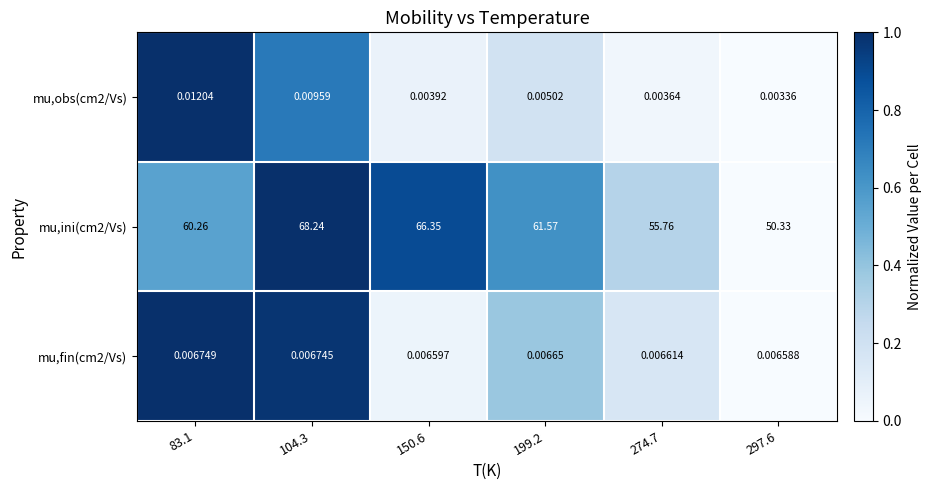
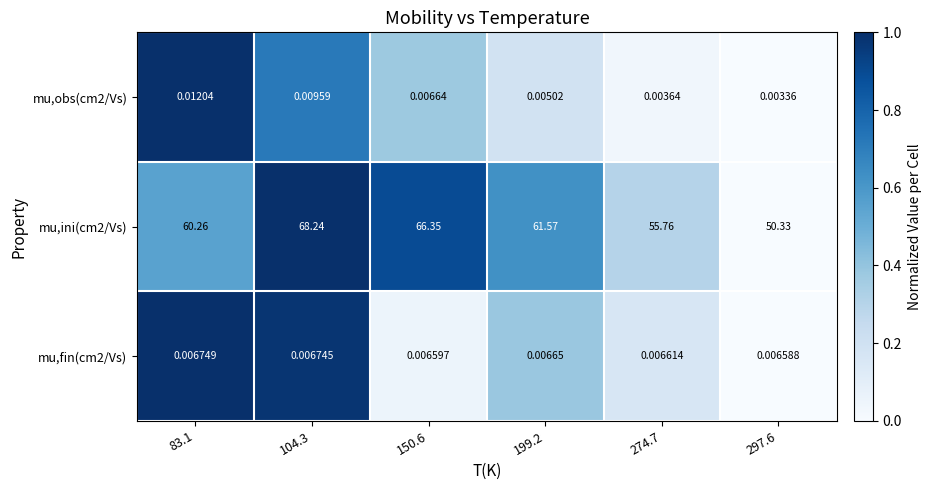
  {
    "mu,obs(cm2/Vs)": {
      "83.1": 0.01204,
      "104.3": 0.00959,
-     "150.6": 0.00392,
+     "150.6": 0.00664,
      "199.2": 0.00502,
      "274.7": 0.00364,
      "297.6": 0.00336
    },
    "mu,ini(cm2/Vs)": {
      "83.1": 60.26,
      "104.3": 68.24,
      "150.6": 66.35,
      "199.2": 61.57,
      "274.7": 55.76,
      "297.6": 50.33
    },
    "mu,fin(cm2/Vs)": {
      "83.1": 0.006749,
      "104.3": 0.006745,
      "150.6": 0.006597,
      "199.2": 0.00665,
      "274.7": 0.006614,
      "297.6": 0.006588
    }
  }
